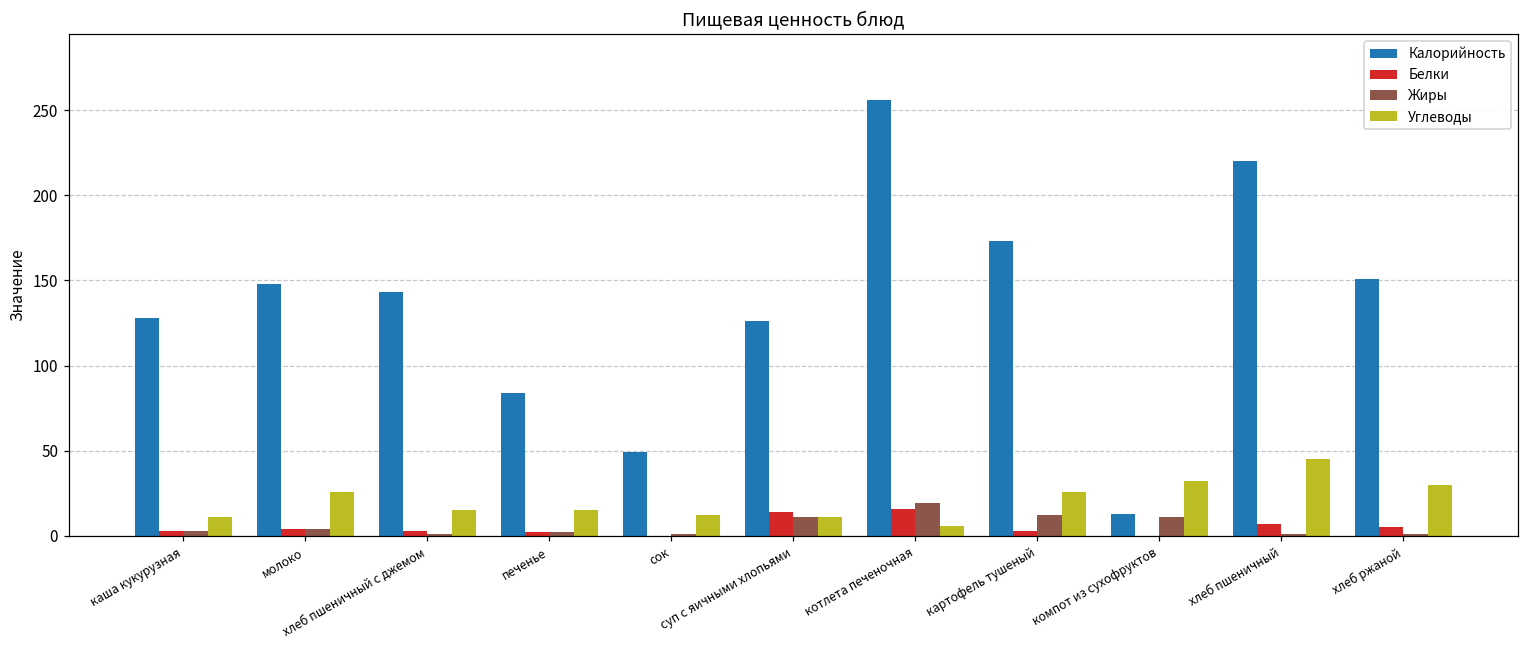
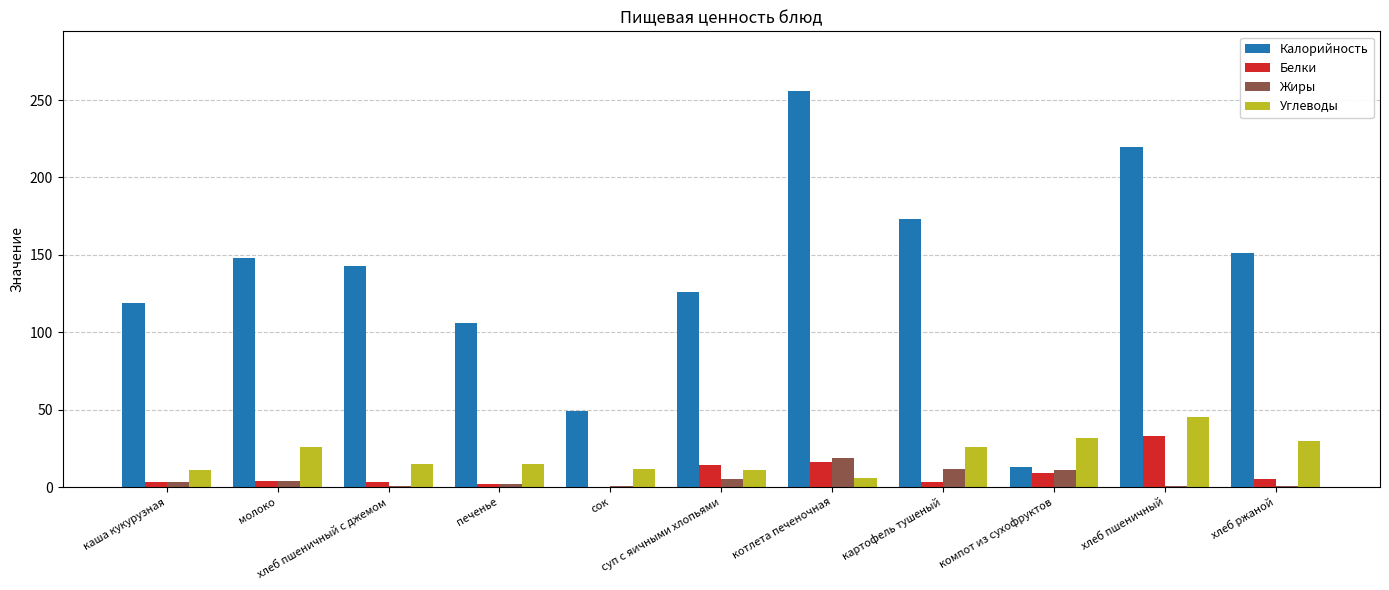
  {
    "Калорийность": {
-     "каша кукурузная": 128,
+     "каша кукурузная": 119,
      "молоко": 148,
      "хлеб пшеничный с джемом": 143,
-     "печенье": 84,
+     "печенье": 106,
      "сок": 49,
      "суп с яичными хлопьями": 126,
      "котлета печеночная": 256,
      "картофель тушеный": 173,
      "компот из сухофруктов": 13,
      "хлеб пшеничный": 220,
      "хлеб ржаной": 151
    },
    "Белки": {
      "каша кукурузная": 3,
      "молоко": 4,
      "хлеб пшеничный с джемом": 3,
      "печенье": 2,
      "сок": 0,
      "суп с яичными хлопьями": 14,
      "котлета печеночная": 16,
      "картофель тушеный": 3,
-     "компот из сухофруктов": 0,
-     "хлеб пшеничный": 7,
+     "компот из сухофруктов": 9,
+     "хлеб пшеничный": 33,
      "хлеб ржаной": 5
    },
    "Жиры": {
      "каша кукурузная": 3,
      "молоко": 4,
      "печенье": 2,
-     "суп с яичными хлопьями": 11,
+     "суп с яичными хлопьями": 5,
      "котлета печеночная": 19,
      "картофель тушеный": 12,
      "компот из сухофруктов": 11
    },
    "Углеводы": {
      "каша кукурузная": 11,
      "молоко": 26,
      "хлеб пшеничный с джемом": 15,
      "печенье": 15,
      "сок": 12,
      "суп с яичными хлопьями": 11,
      "котлета печеночная": 6,
      "картофель тушеный": 26,
      "компот из сухофруктов": 32,
      "хлеб пшеничный": 45,
      "хлеб ржаной": 30
    }
  }
